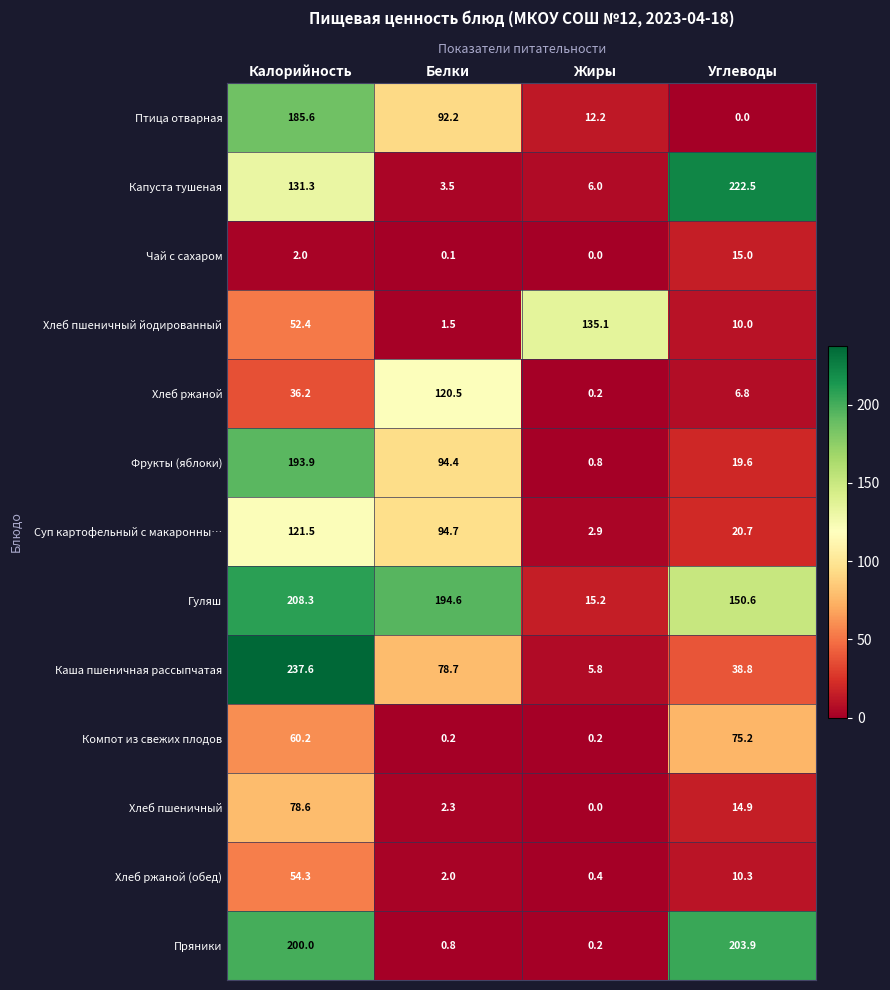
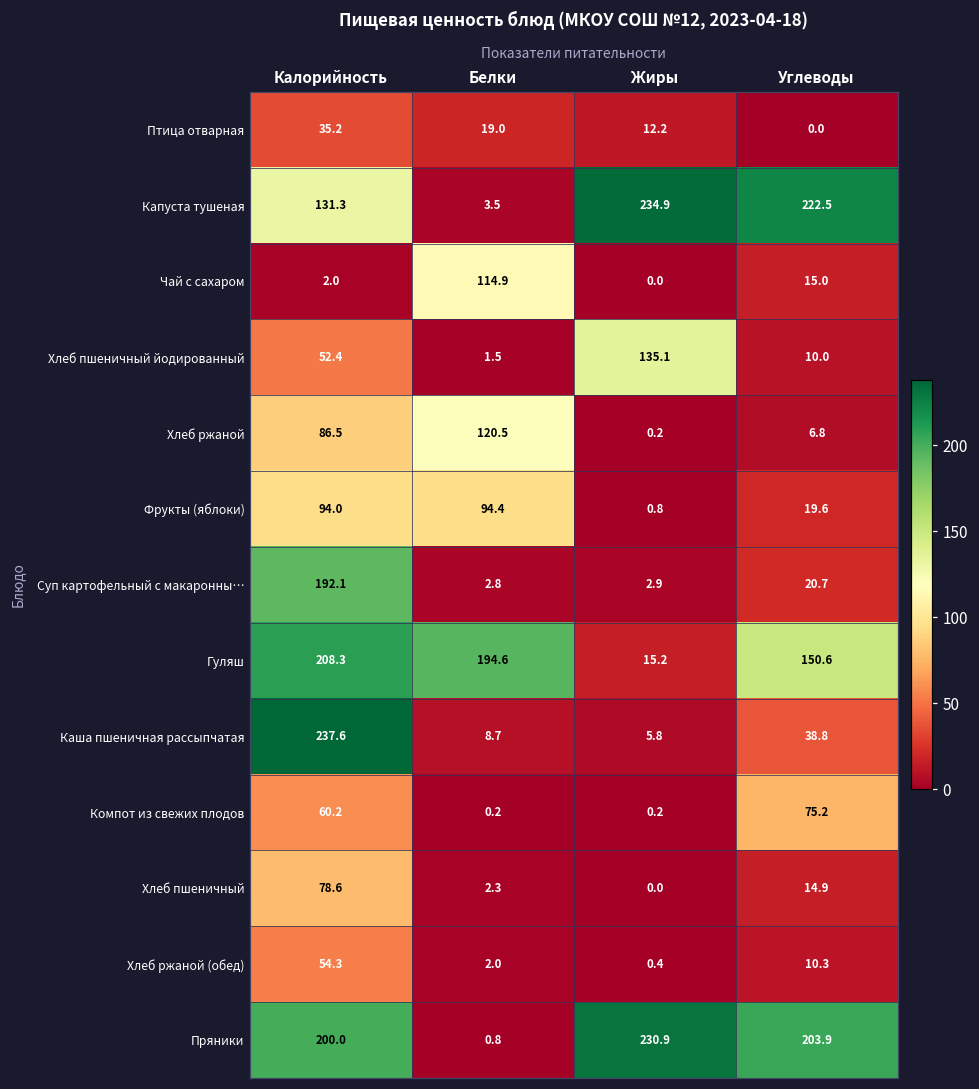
  {
    "Птица отварная": {
-     "Калорийность": 185.6,
-     "Белки": 92.2,
+     "Калорийность": 35.2,
+     "Белки": 19.0,
      "Жиры": 12.2,
      "Углеводы": 0.0
    },
    "Капуста тушеная": {
      "Калорийность": 131.3,
      "Белки": 3.5,
-     "Жиры": 6.0,
+     "Жиры": 234.9,
      "Углеводы": 222.5
    },
    "Чай с сахаром": {
      "Калорийность": 2.0,
-     "Белки": 0.1,
+     "Белки": 114.9,
      "Жиры": 0.0,
      "Углеводы": 15.0
    },
    "Хлеб пшеничный йодированный": {
      "Калорийность": 52.4,
      "Белки": 1.5,
      "Жиры": 135.1,
      "Углеводы": 10.0
    },
    "Хлеб ржаной": {
-     "Калорийность": 36.2,
+     "Калорийность": 86.5,
      "Белки": 120.5,
      "Жиры": 0.2,
      "Углеводы": 6.8
    },
    "Фрукты (яблоки)": {
-     "Калорийность": 193.9,
+     "Калорийность": 94.0,
      "Белки": 94.4,
      "Жиры": 0.8,
      "Углеводы": 19.6
    },
    "Суп картофельный с макаронны…": {
-     "Калорийность": 121.5,
-     "Белки": 94.7,
+     "Калорийность": 192.1,
+     "Белки": 2.8,
      "Жиры": 2.9,
      "Углеводы": 20.7
    },
    "Гуляш": {
      "Калорийность": 208.3,
      "Белки": 194.6,
      "Жиры": 15.2,
      "Углеводы": 150.6
    },
    "Каша пшеничная рассыпчатая": {
      "Калорийность": 237.6,
-     "Белки": 78.7,
+     "Белки": 8.7,
      "Жиры": 5.8,
      "Углеводы": 38.8
    },
    "Компот из свежих плодов": {
      "Калорийность": 60.2,
      "Белки": 0.2,
      "Жиры": 0.2,
      "Углеводы": 75.2
    },
    "Хлеб пшеничный": {
      "Калорийность": 78.6,
      "Белки": 2.3,
      "Жиры": 0.0,
      "Углеводы": 14.9
    },
    "Хлеб ржаной (обед)": {
      "Калорийность": 54.3,
      "Белки": 2.0,
      "Жиры": 0.4,
      "Углеводы": 10.3
    },
    "Пряники": {
      "Калорийность": 200.0,
      "Белки": 0.8,
-     "Жиры": 0.2,
+     "Жиры": 230.9,
      "Углеводы": 203.9
    }
  }
